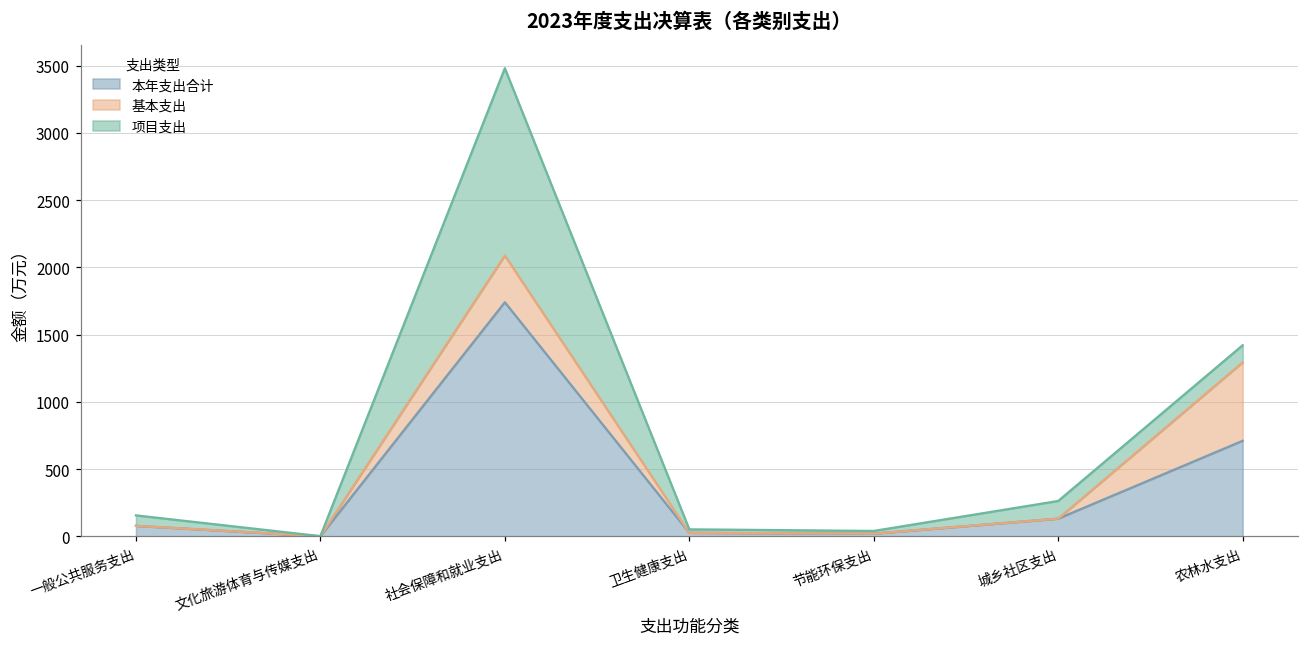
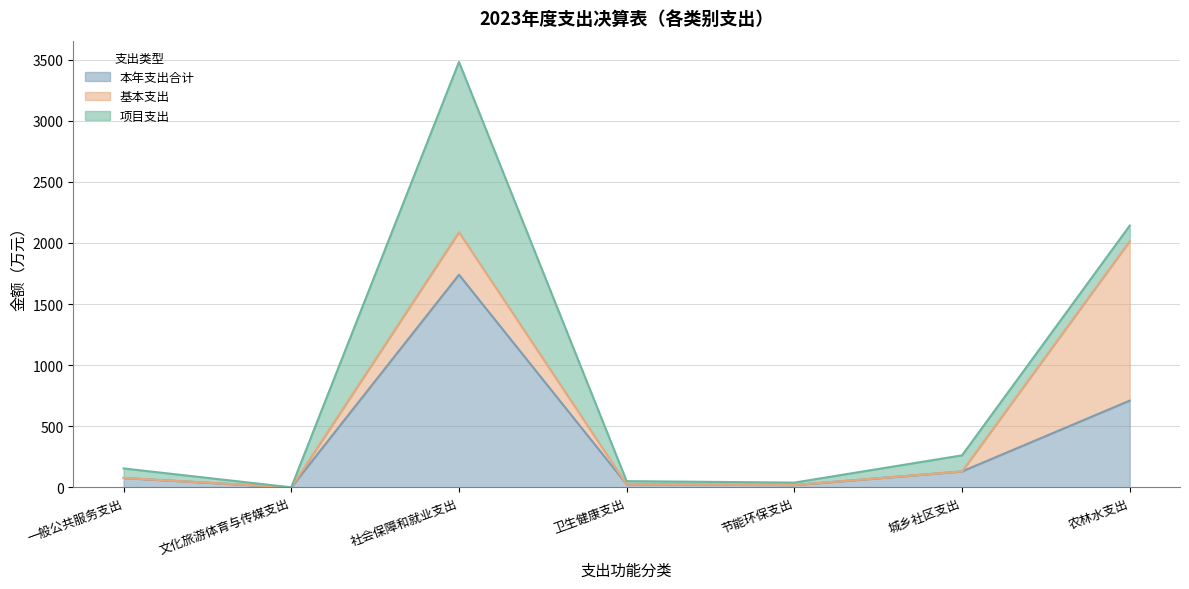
  {
    "基本支出": {
      "社会保障和就业支出": 350,
-     "农林水支出": 580
+     "农林水支出": 1300
    }
  }
